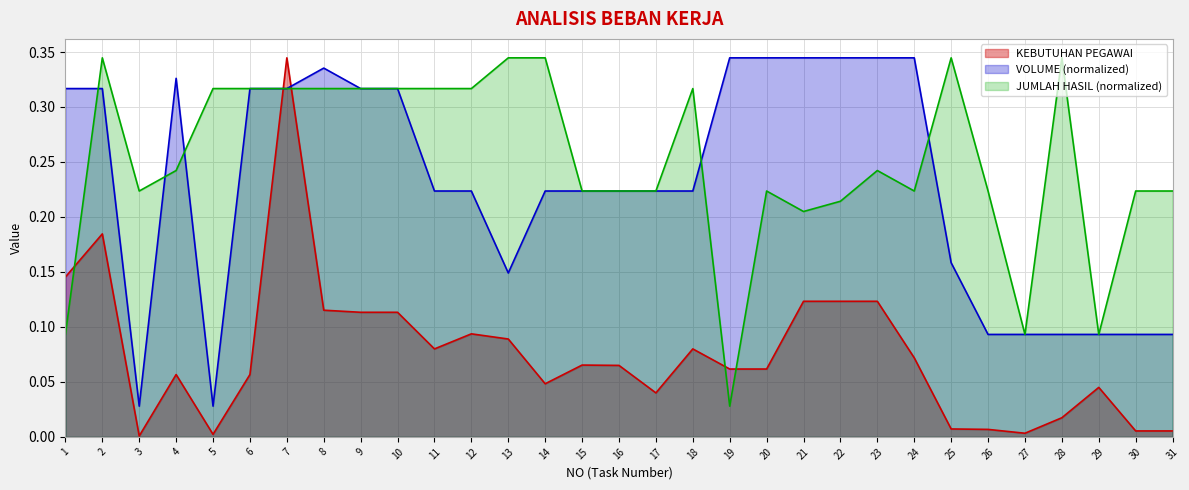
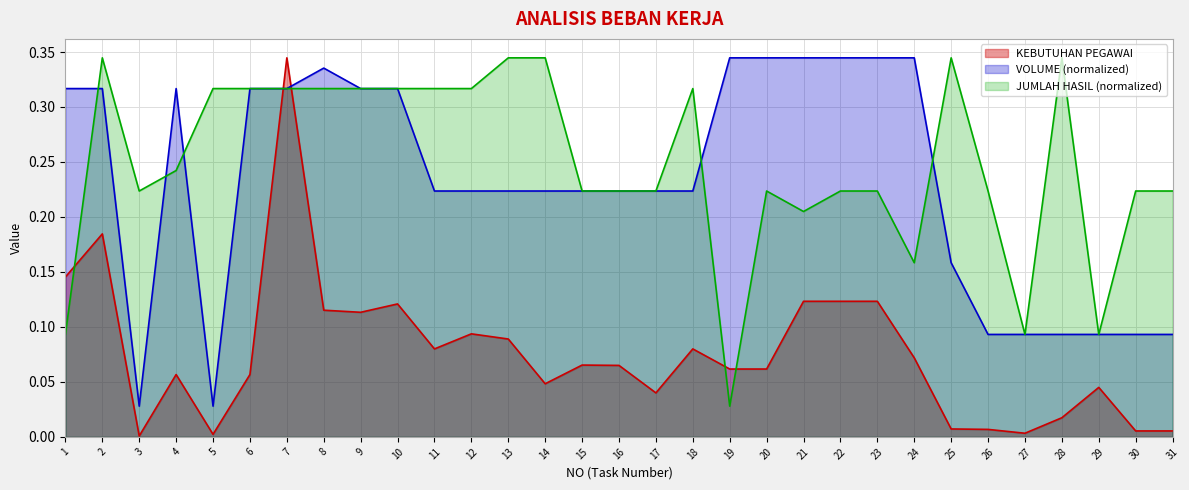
  {
    "KEBUTUHAN PEGAWAI": {
      "1": 0.145,
      "2": 0.185,
      "3": 0.001,
      "4": 0.057,
      "5": 0.002,
      "6": 0.057,
      "7": 0.345,
      "8": 0.115,
      "9": 0.113,
-     "10": 0.113,
+     "10": 0.121,
      "11": 0.080,
      "12": 0.094,
      "13": 0.089,
      "14": 0.048,
      "15": 0.065,
      "16": 0.065,
      "17": 0.040,
      "18": 0.080,
      "19": 0.062,
      "20": 0.062,
      "21": 0.123,
      "22": 0.123,
      "23": 0.123,
      "24": 0.072,
      "25": 0.007,
      "26": 0.007,
      "27": 0.003,
      "28": 0.017,
      "29": 0.045,
      "30": 0.005,
      "31": 0.005
    },
    "VOLUME (normalized)": {
      "1": 0.317,
      "2": 0.317,
      "3": 0.028,
-     "4": 0.326,
+     "4": 0.317,
      "5": 0.028,
      "8": 0.335,
      "11": 0.224,
      "12": 0.224,
-     "13": 0.149,
+     "13": 0.224,
      "14": 0.224,
      "18": 0.224,
      "19": 0.345,
      "20": 0.345,
      "21": 0.345,
      "22": 0.345,
      "23": 0.345,
      "24": 0.345,
      "25": 0.158,
      "26": 0.093,
      "28": 0.093,
      "30": 0.093,
      "31": 0.093
    },
    "JUMLAH HASIL (normalized)": {
      "1": 0.093,
      "2": 0.345,
      "3": 0.224,
      "4": 0.242,
      "5": 0.317,
      "8": 0.317,
      "11": 0.317,
      "12": 0.317,
      "13": 0.345,
      "14": 0.345,
      "18": 0.317,
      "19": 0.028,
      "20": 0.224,
      "21": 0.205,
-     "22": 0.214,
-     "23": 0.242,
-     "24": 0.224,
+     "22": 0.224,
+     "23": 0.224,
+     "24": 0.158,
      "25": 0.345,
      "26": 0.224,
      "30": 0.224,
      "31": 0.224
    }
  }
